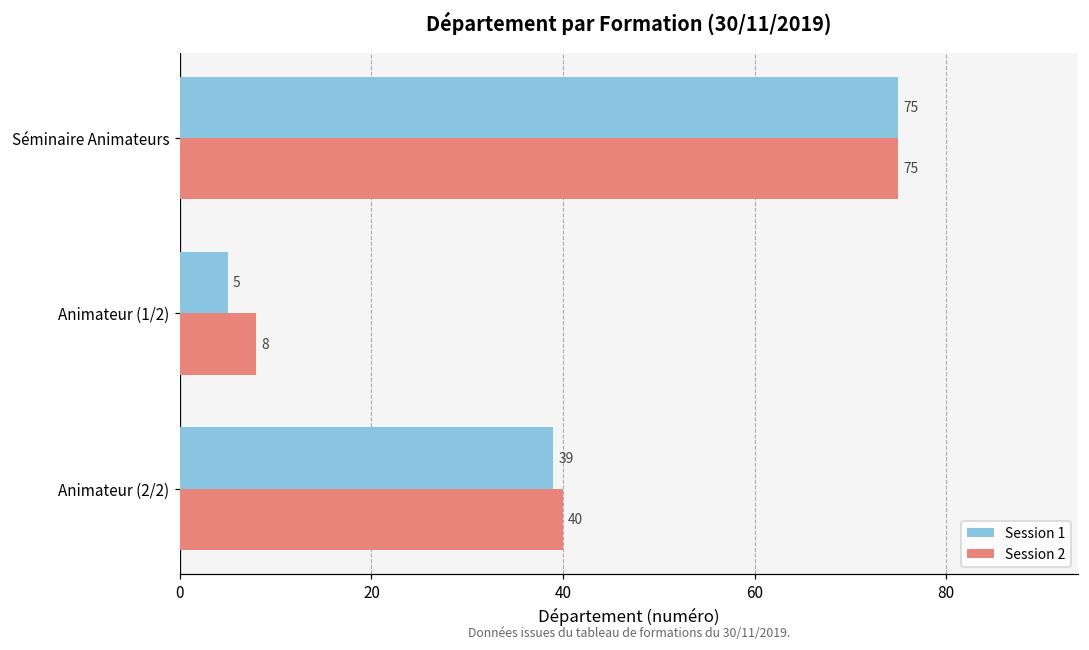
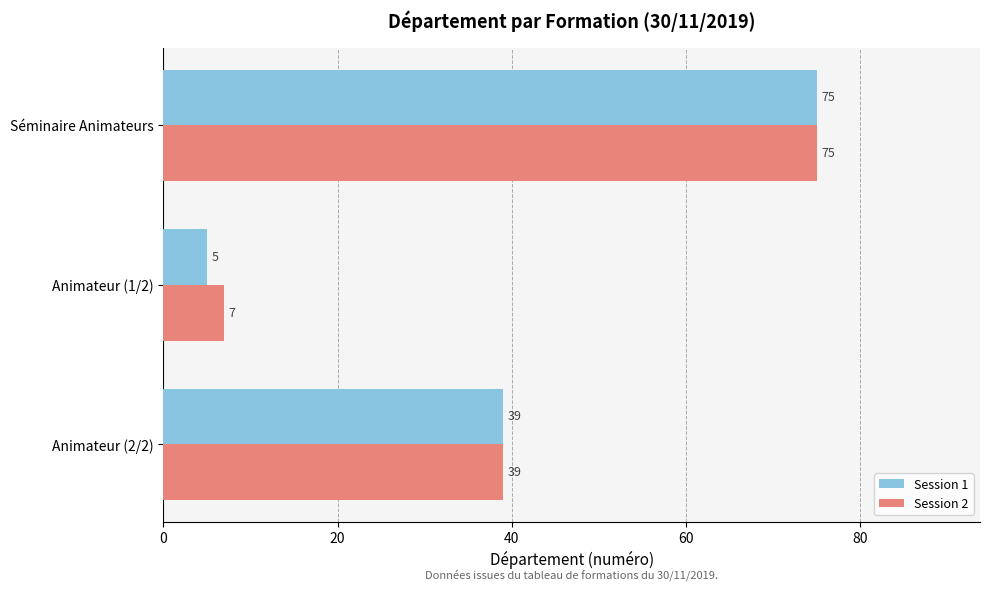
  {
    "Session 1": {
      "Séminaire Animateurs": 75,
      "Animateur (1/2)": 5,
      "Animateur (2/2)": 39
    },
    "Session 2": {
      "Séminaire Animateurs": 75,
-     "Animateur (1/2)": 8,
-     "Animateur (2/2)": 40
+     "Animateur (1/2)": 7,
+     "Animateur (2/2)": 39
    }
  }
